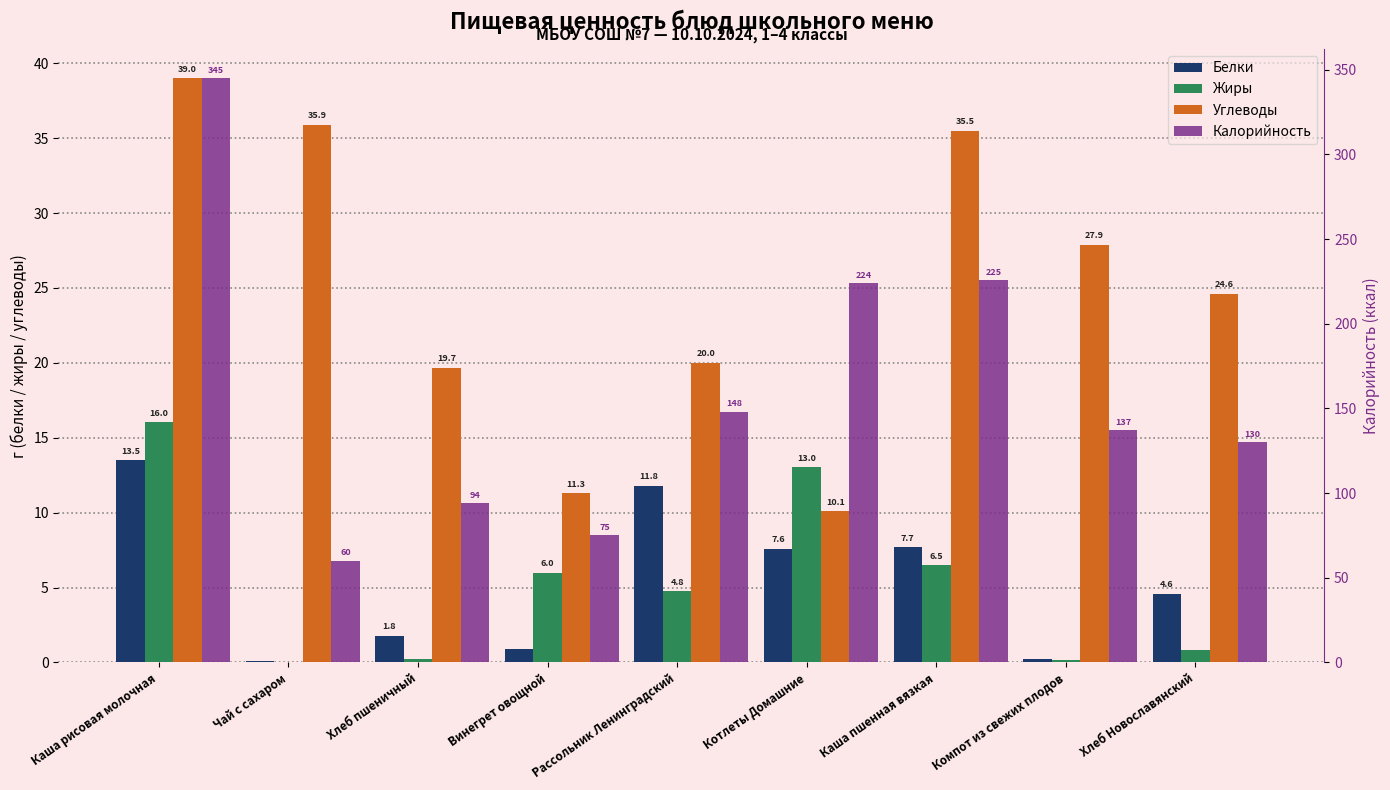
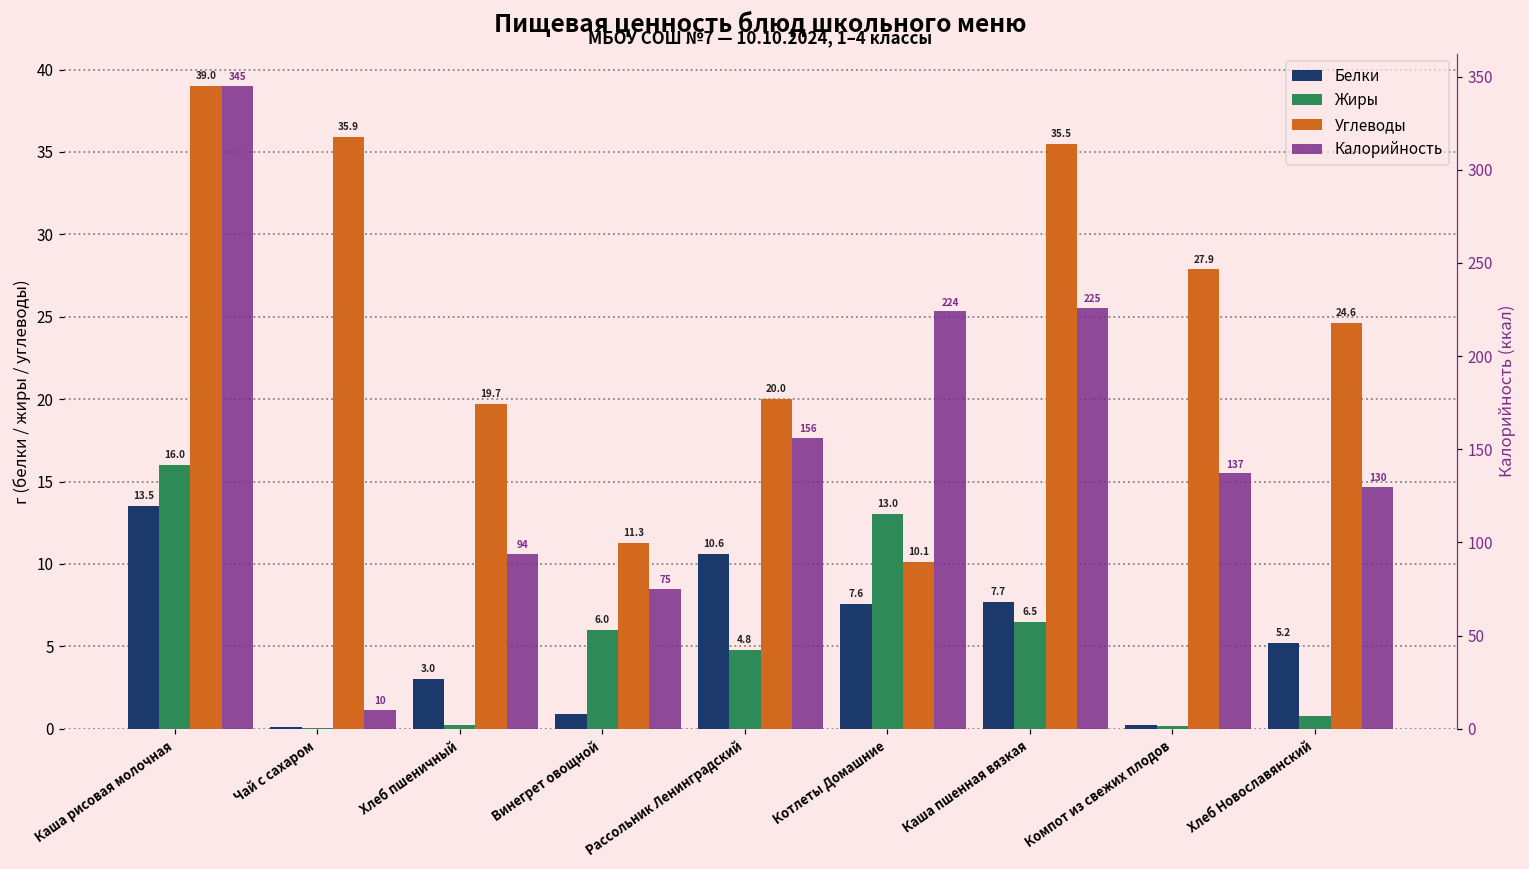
  {
    "Белки": {
      "Каша рисовая молочная": 13.5,
-     "Хлеб пшеничный": 1.8,
-     "Рассольник Ленинградский": 11.8,
+     "Хлеб пшеничный": 3.0,
+     "Рассольник Ленинградский": 10.6,
      "Котлеты Домашние": 7.6,
      "Каша пшенная вязкая": 7.7,
-     "Хлеб Новославянский": 4.6
+     "Хлеб Новославянский": 5.2
    },
    "Жиры": {
      "Каша рисовая молочная": 16.0,
      "Винегрет овощной": 6.0,
      "Рассольник Ленинградский": 4.8,
      "Котлеты Домашние": 13.0,
      "Каша пшенная вязкая": 6.5
    },
    "Углеводы": {
      "Каша рисовая молочная": 39.0,
      "Чай с сахаром": 35.9,
      "Хлеб пшеничный": 19.7,
      "Винегрет овощной": 11.3,
      "Рассольник Ленинградский": 20.0,
      "Котлеты Домашние": 10.1,
      "Каша пшенная вязкая": 35.5,
      "Компот из свежих плодов": 27.9,
      "Хлеб Новославянский": 24.6
    },
    "Калорийность": {
      "Каша рисовая молочная": 345,
-     "Чай с сахаром": 60,
+     "Чай с сахаром": 10,
      "Хлеб пшеничный": 94,
      "Винегрет овощной": 75,
-     "Рассольник Ленинградский": 148,
+     "Рассольник Ленинградский": 156,
      "Котлеты Домашние": 224,
      "Компот из свежих плодов": 137,
      "Хлеб Новославянский": 130
    }
  }
